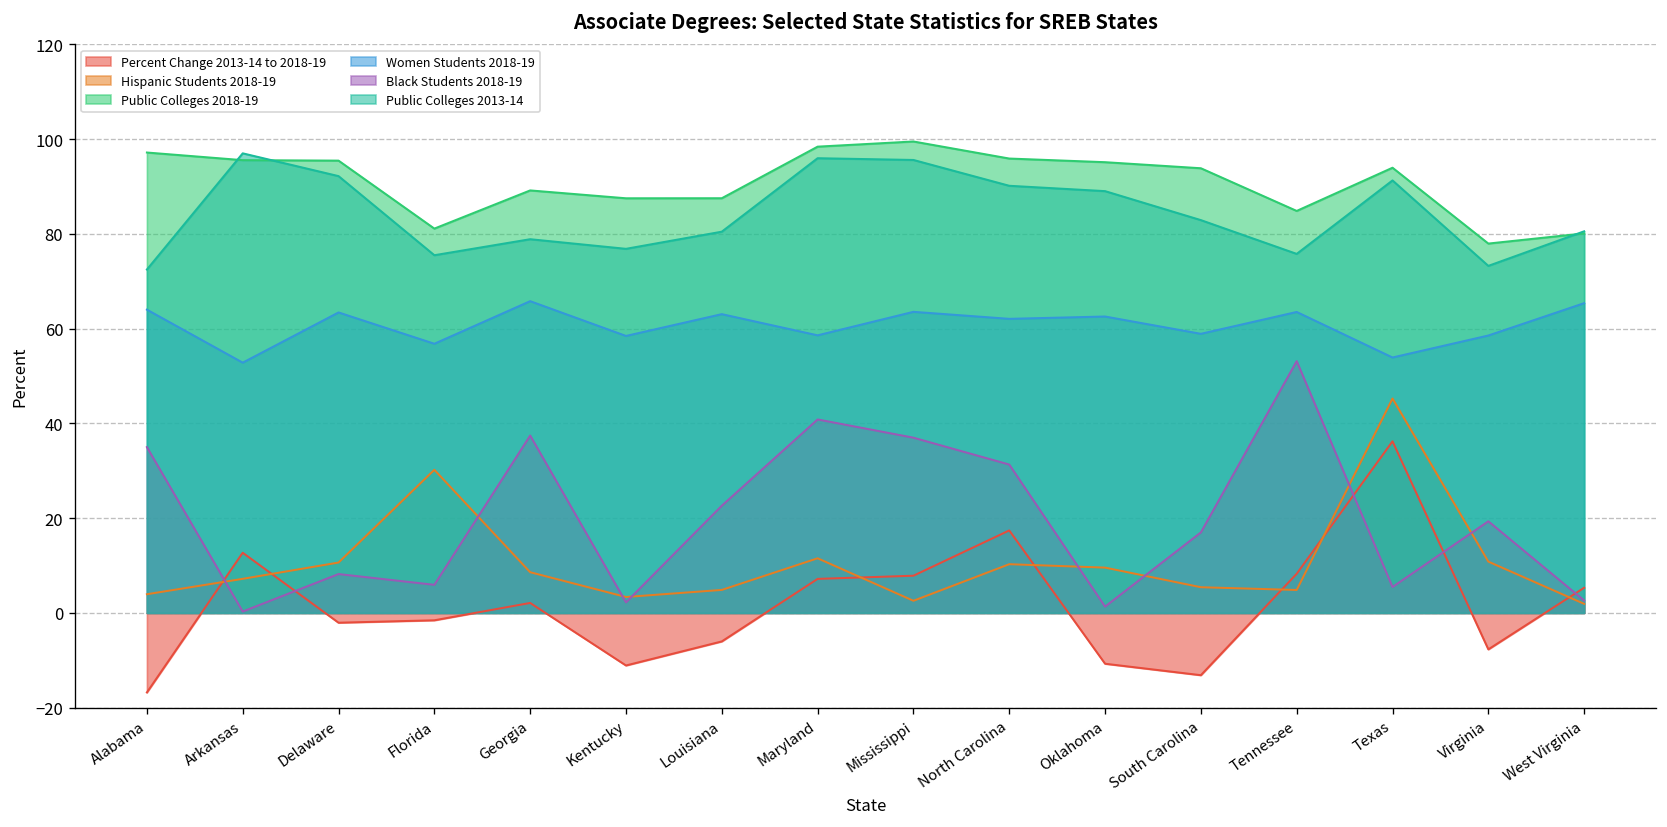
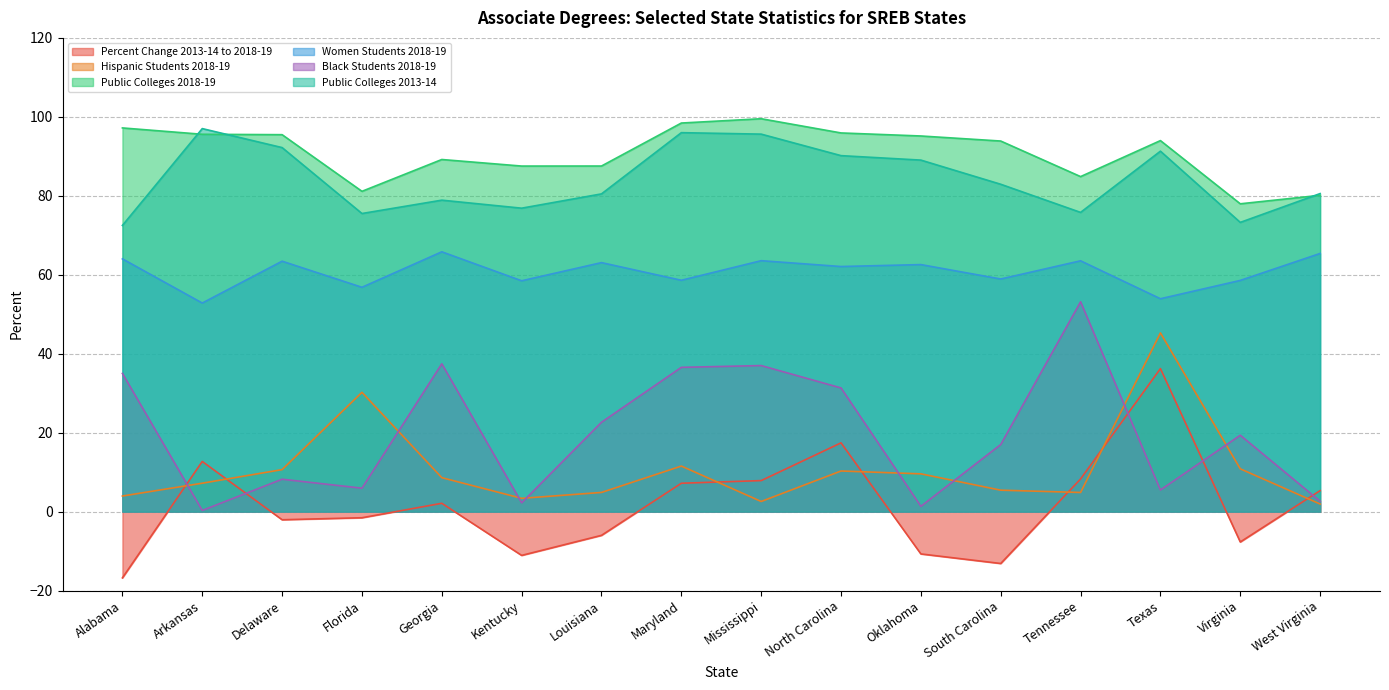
  {
    "Women Students 2018-19": {
      "Alabama": 64,
      "Arkansas": 53,
      "Delaware": 63,
      "Florida": 57,
      "Georgia": 66,
      "Kentucky": 58,
      "Louisiana": 63,
      "Maryland": 59,
      "Mississippi": 64,
      "North Carolina": 62,
      "Oklahoma": 63,
      "South Carolina": 59,
      "Tennessee": 64,
      "Texas": 54,
      "Virginia": 59,
      "West Virginia": 65
    },
    "Black Students 2018-19": {
      "Alabama": 35,
      "Arkansas": 0,
      "Delaware": 8,
      "Florida": 6,
      "Georgia": 37,
      "Kentucky": 2,
      "Louisiana": 23,
-     "Maryland": 41,
+     "Maryland": 37,
      "Mississippi": 37,
      "North Carolina": 31,
      "Oklahoma": 1,
      "South Carolina": 17,
      "Tennessee": 53,
      "Texas": 5,
      "Virginia": 19,
      "West Virginia": 3
    }
  }
